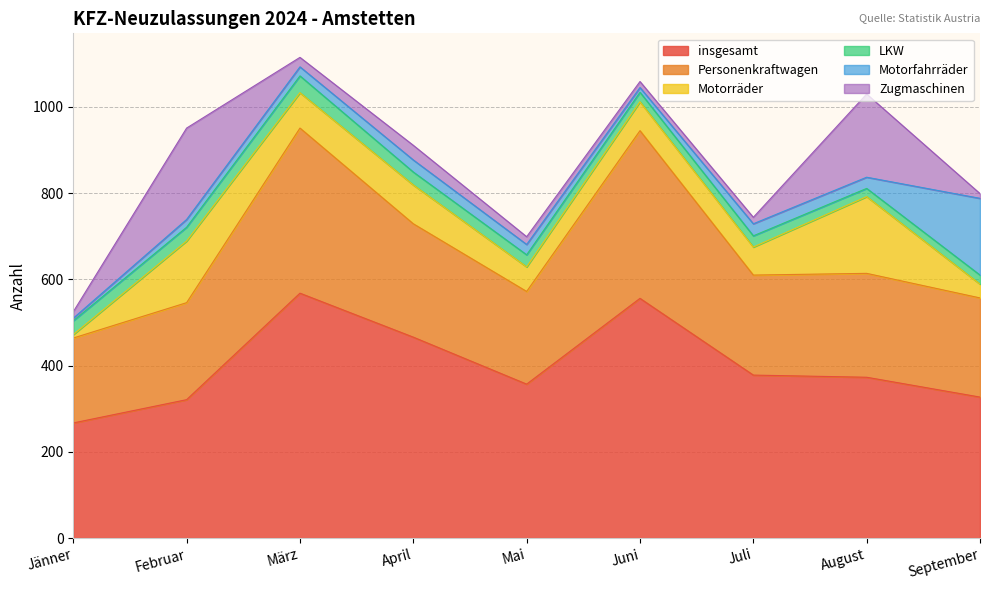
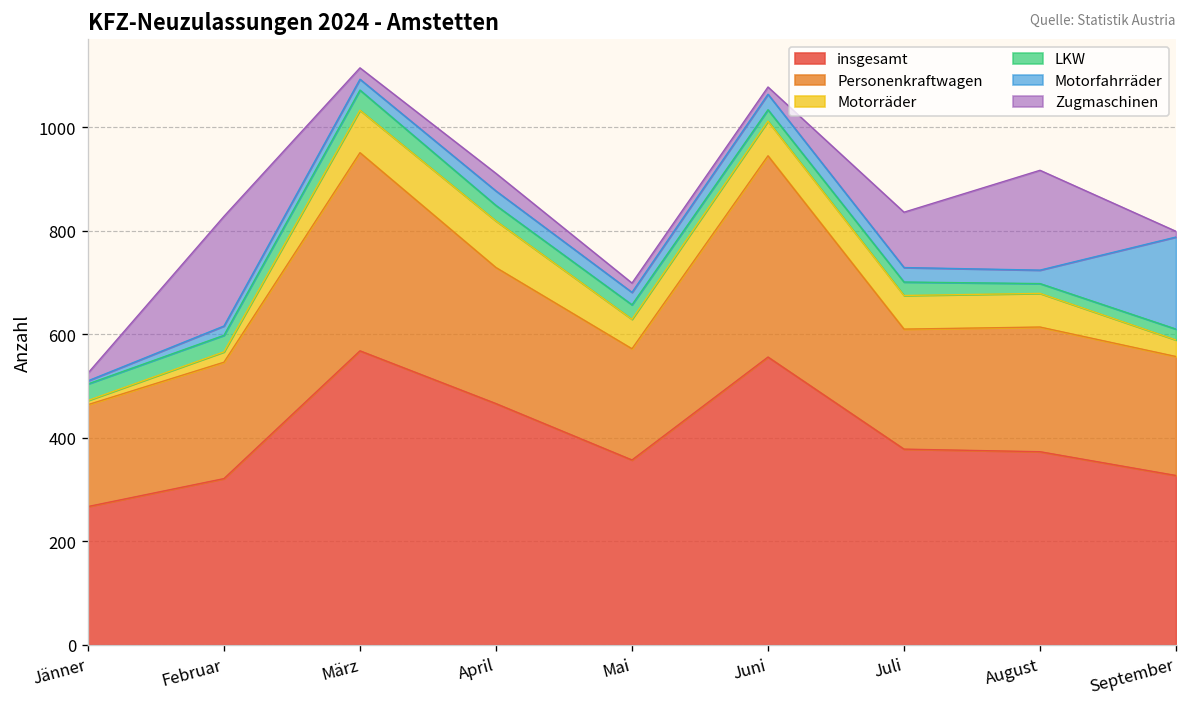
  {
    "Motorräder": {
      "Jänner": 10,
-     "Februar": 140,
+     "Februar": 20,
      "März": 80,
      "April": 90,
      "Mai": 60,
      "Juni": 70,
      "Juli": 70,
-     "August": 180,
+     "August": 70,
      "September": 30
    },
    "LKW": {
      "Jänner": 30,
      "Februar": 30,
      "März": 40,
      "April": 30,
      "Mai": 30,
      "Juni": 20,
      "Juli": 30,
      "August": 20,
      "September": 20
    },
    "Motorfahrräder": {
      "Jänner": 10,
      "Februar": 20,
      "März": 20,
      "April": 30,
      "Mai": 20,
-     "Juni": 10,
+     "Juni": 30,
      "Juli": 30,
      "August": 30,
      "September": 180
    },
    "Zugmaschinen": {
      "Jänner": 20,
      "Februar": 210,
      "März": 20,
      "April": 30,
      "Mai": 20,
      "Juni": 10,
-     "Juli": 20,
+     "Juli": 110,
      "September": 10
    }
  }
